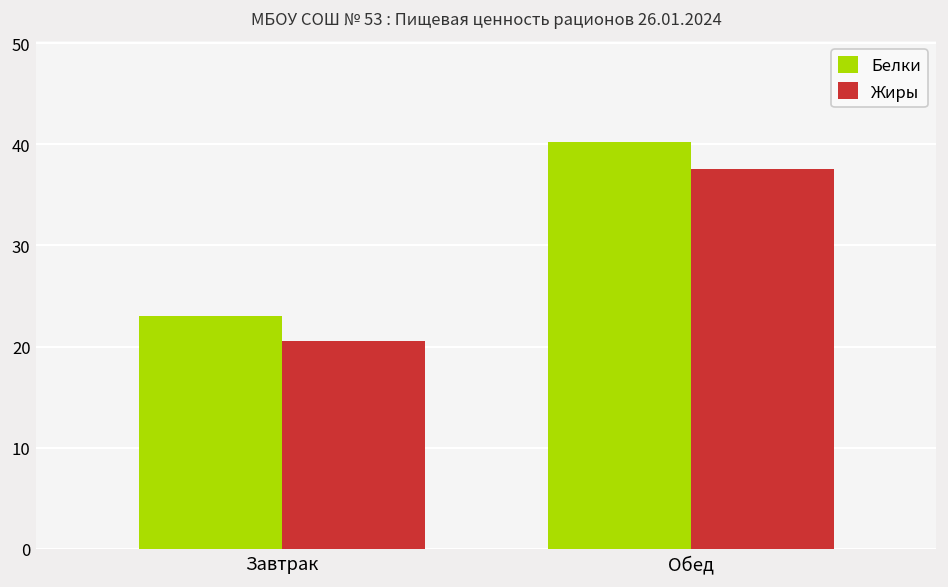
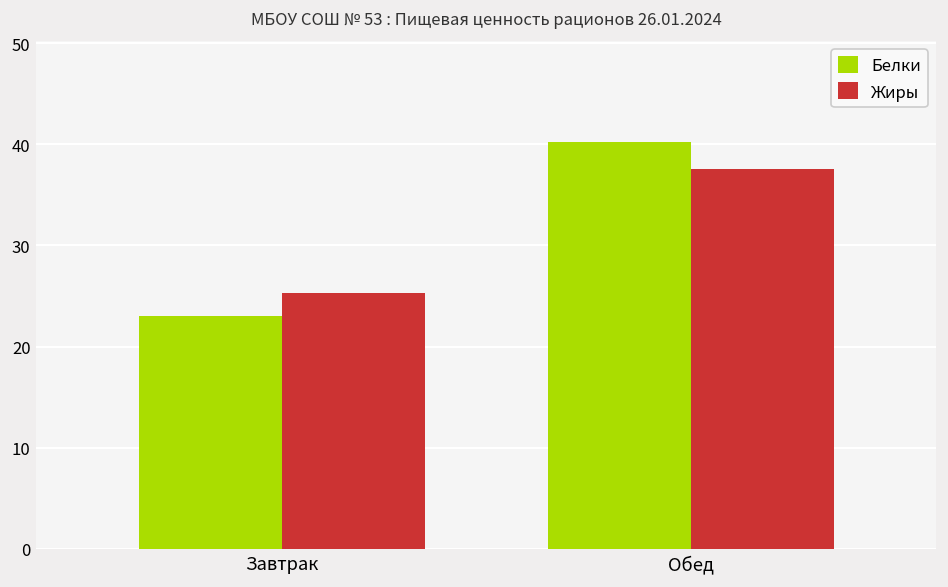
  {
    "Белки": {
      "Завтрак": 23,
      "Обед": 40
    },
    "Жиры": {
-     "Завтрак": 21,
+     "Завтрак": 25,
      "Обед": 38
    }
  }
